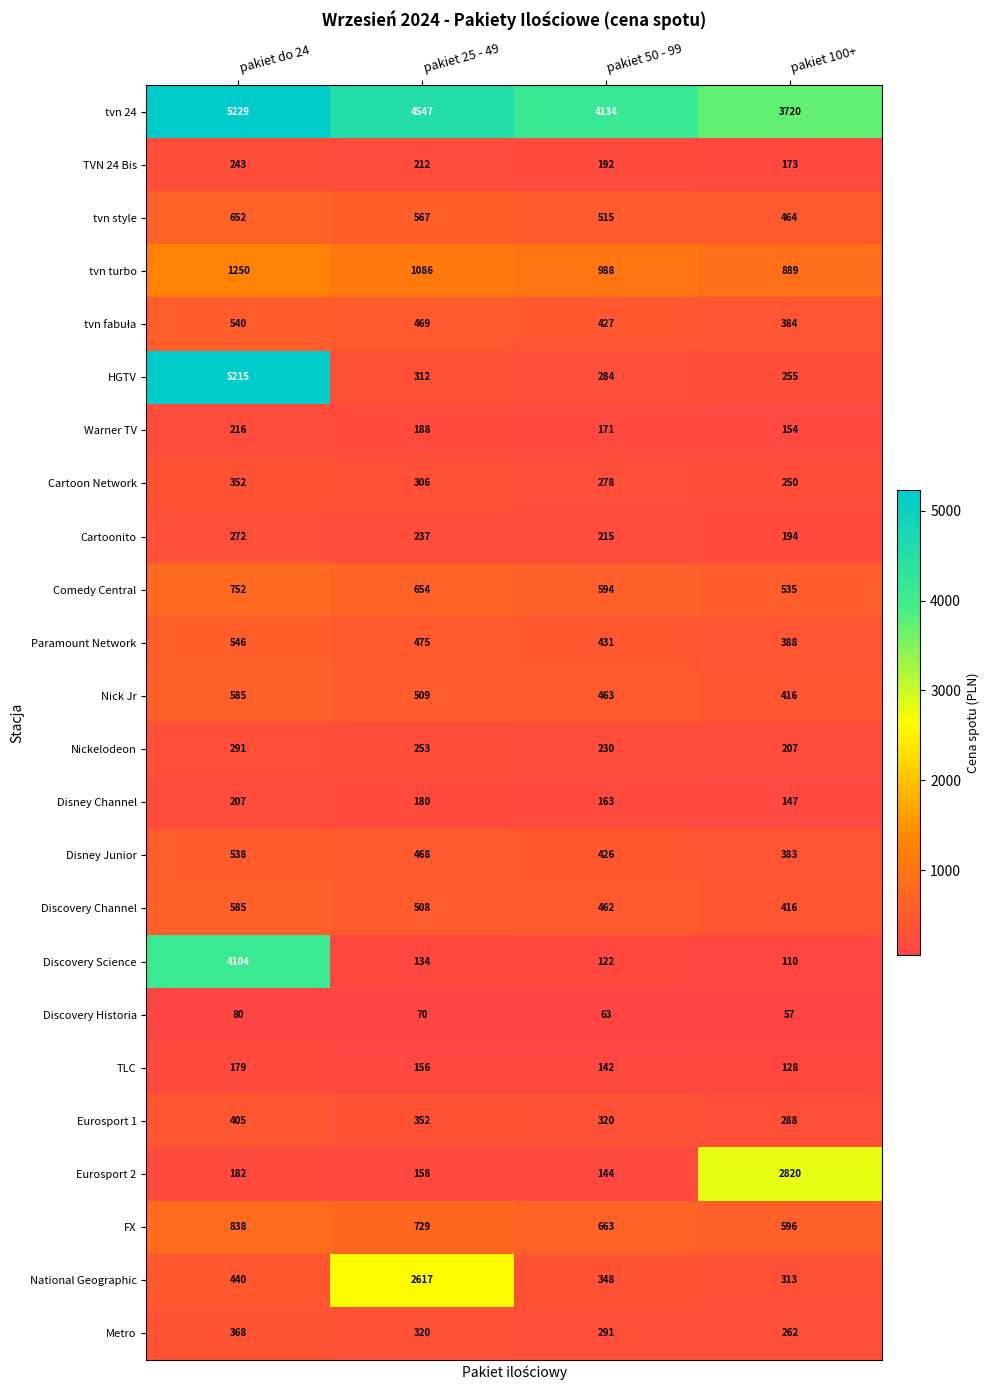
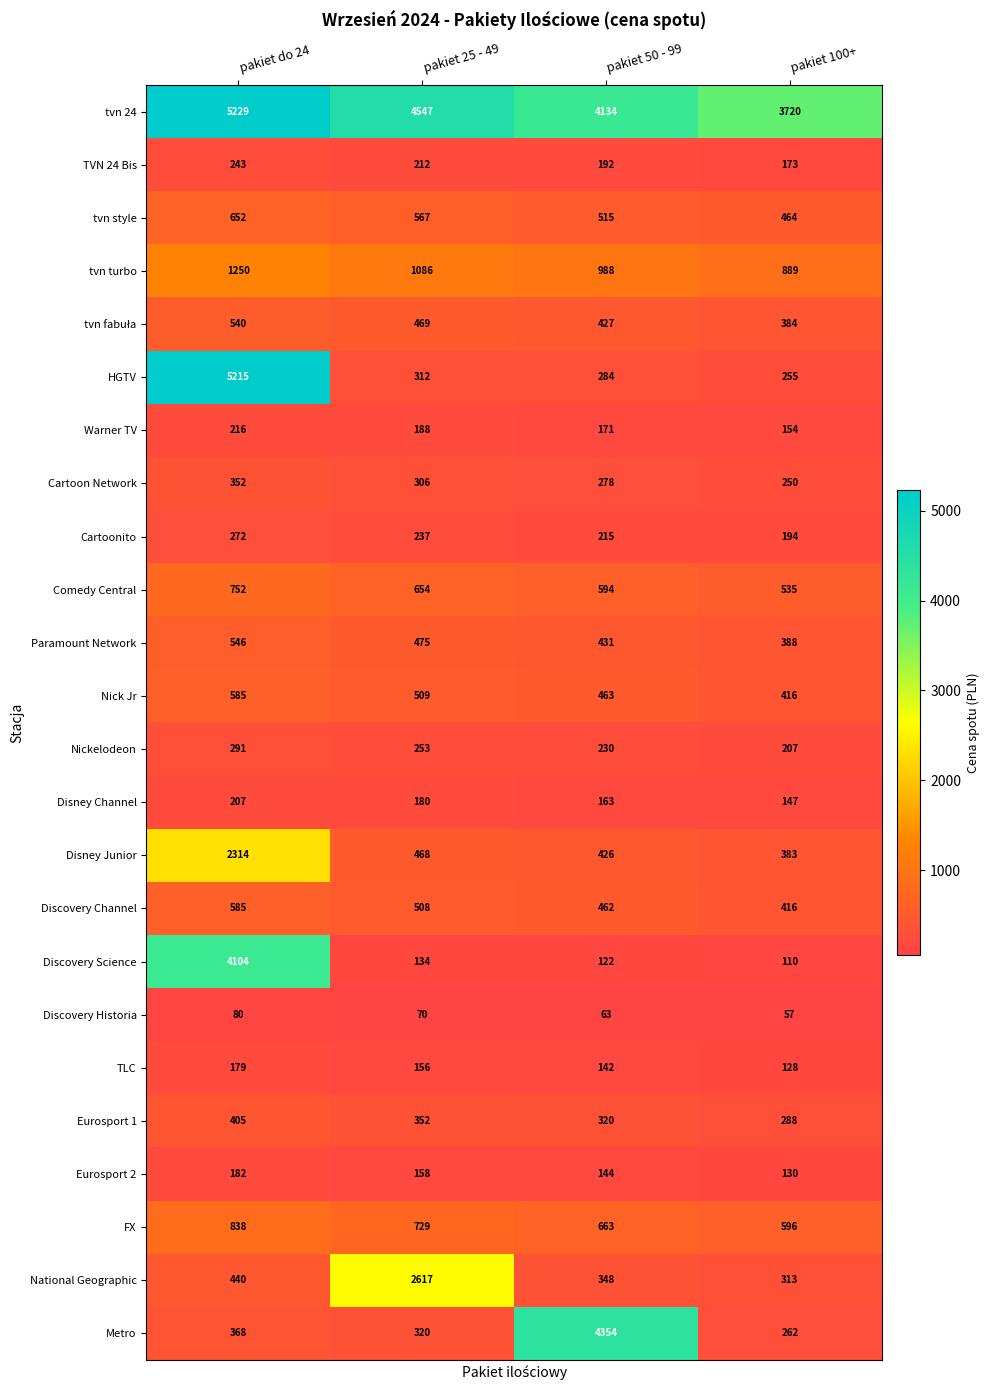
  {
    "tvn 24": {
      "pakiet do 24": 5229,
      "pakiet 25 - 49": 4547,
      "pakiet 50 - 99": 4134,
      "pakiet 100+": 3720
    },
    "TVN 24 Bis": {
      "pakiet do 24": 243,
      "pakiet 25 - 49": 212,
      "pakiet 50 - 99": 192,
      "pakiet 100+": 173
    },
    "tvn style": {
      "pakiet do 24": 652,
      "pakiet 25 - 49": 567,
      "pakiet 50 - 99": 515,
      "pakiet 100+": 464
    },
    "tvn turbo": {
      "pakiet do 24": 1250,
      "pakiet 25 - 49": 1086,
      "pakiet 50 - 99": 988,
      "pakiet 100+": 889
    },
    "tvn fabuła": {
      "pakiet do 24": 540,
      "pakiet 25 - 49": 469,
      "pakiet 50 - 99": 427,
      "pakiet 100+": 384
    },
    "HGTV": {
      "pakiet do 24": 5215,
      "pakiet 25 - 49": 312,
      "pakiet 50 - 99": 284,
      "pakiet 100+": 255
    },
    "Warner TV": {
      "pakiet do 24": 216,
      "pakiet 25 - 49": 188,
      "pakiet 50 - 99": 171,
      "pakiet 100+": 154
    },
    "Cartoon Network": {
      "pakiet do 24": 352,
      "pakiet 25 - 49": 306,
      "pakiet 50 - 99": 278,
      "pakiet 100+": 250
    },
    "Cartoonito": {
      "pakiet do 24": 272,
      "pakiet 25 - 49": 237,
      "pakiet 50 - 99": 215,
      "pakiet 100+": 194
    },
    "Comedy Central": {
      "pakiet do 24": 752,
      "pakiet 25 - 49": 654,
      "pakiet 50 - 99": 594,
      "pakiet 100+": 535
    },
    "Paramount Network": {
      "pakiet do 24": 546,
      "pakiet 25 - 49": 475,
      "pakiet 50 - 99": 431,
      "pakiet 100+": 388
    },
    "Nick Jr": {
      "pakiet do 24": 585,
      "pakiet 25 - 49": 509,
      "pakiet 50 - 99": 463,
      "pakiet 100+": 416
    },
    "Nickelodeon": {
      "pakiet do 24": 291,
      "pakiet 25 - 49": 253,
      "pakiet 50 - 99": 230,
      "pakiet 100+": 207
    },
    "Disney Channel": {
      "pakiet do 24": 207,
      "pakiet 25 - 49": 180,
      "pakiet 50 - 99": 163,
      "pakiet 100+": 147
    },
    "Disney Junior": {
-     "pakiet do 24": 538,
+     "pakiet do 24": 2314,
      "pakiet 25 - 49": 468,
      "pakiet 50 - 99": 426,
      "pakiet 100+": 383
    },
    "Discovery Channel": {
      "pakiet do 24": 585,
      "pakiet 25 - 49": 508,
      "pakiet 50 - 99": 462,
      "pakiet 100+": 416
    },
    "Discovery Science": {
      "pakiet do 24": 4104,
      "pakiet 25 - 49": 134,
      "pakiet 50 - 99": 122,
      "pakiet 100+": 110
    },
    "Discovery Historia": {
      "pakiet do 24": 80,
      "pakiet 25 - 49": 70,
      "pakiet 50 - 99": 63,
      "pakiet 100+": 57
    },
    "TLC": {
      "pakiet do 24": 179,
      "pakiet 25 - 49": 156,
      "pakiet 50 - 99": 142,
      "pakiet 100+": 128
    },
    "Eurosport 1": {
      "pakiet do 24": 405,
      "pakiet 25 - 49": 352,
      "pakiet 50 - 99": 320,
      "pakiet 100+": 288
    },
    "Eurosport 2": {
      "pakiet do 24": 182,
      "pakiet 25 - 49": 158,
      "pakiet 50 - 99": 144,
-     "pakiet 100+": 2820
+     "pakiet 100+": 130
    },
    "FX": {
      "pakiet do 24": 838,
      "pakiet 25 - 49": 729,
      "pakiet 50 - 99": 663,
      "pakiet 100+": 596
    },
    "National Geographic": {
      "pakiet do 24": 440,
      "pakiet 25 - 49": 2617,
      "pakiet 50 - 99": 348,
      "pakiet 100+": 313
    },
    "Metro": {
      "pakiet do 24": 368,
      "pakiet 25 - 49": 320,
-     "pakiet 50 - 99": 291,
+     "pakiet 50 - 99": 4354,
      "pakiet 100+": 262
    }
  }
